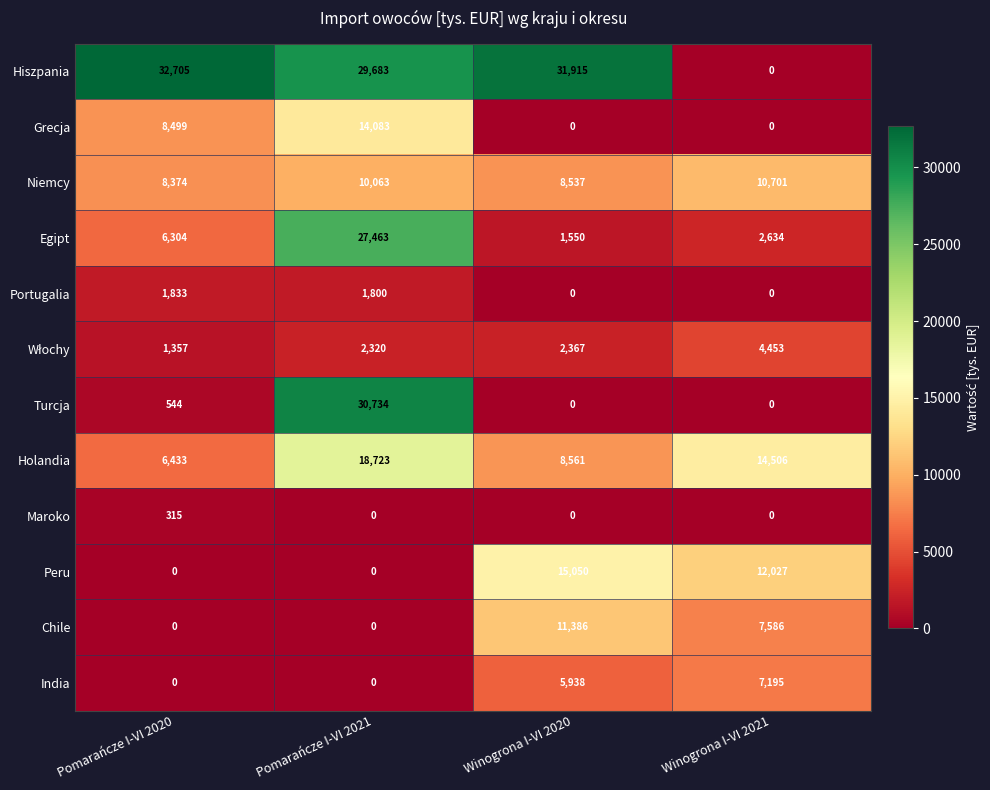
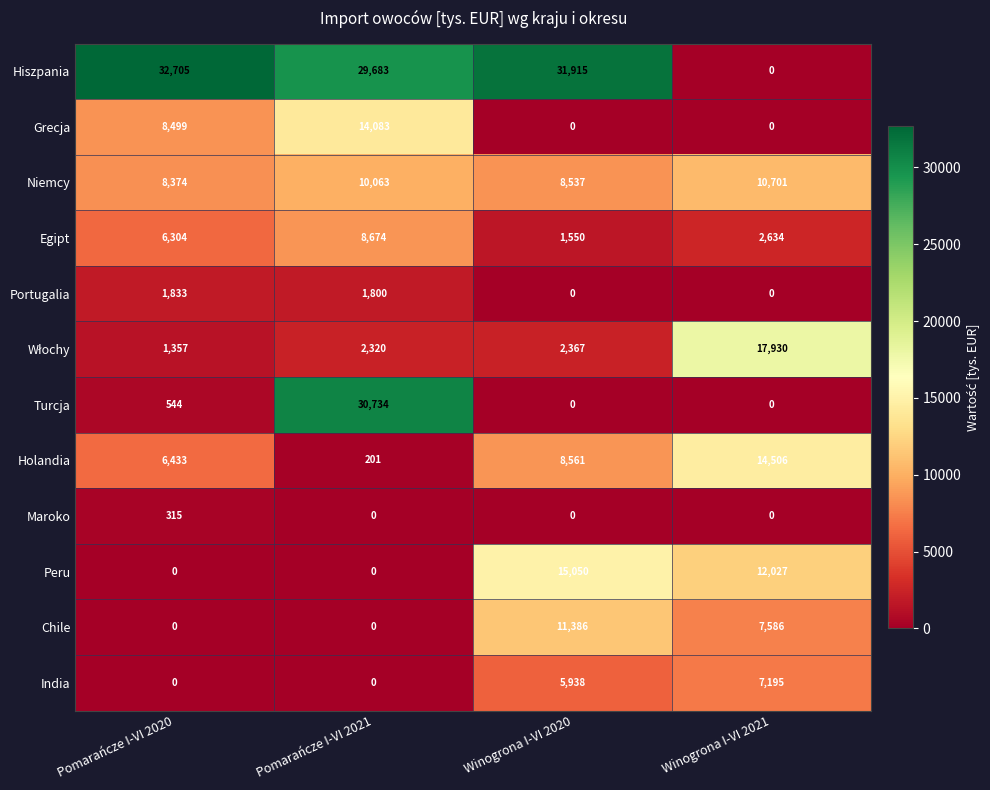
  {
    "Hiszpania": {
      "Pomarańcze I-VI 2020": "32,705",
      "Pomarańcze I-VI 2021": "29,683",
      "Winogrona I-VI 2020": "31,915",
      "Winogrona I-VI 2021": "0"
    },
    "Grecja": {
      "Pomarańcze I-VI 2020": "8,499",
      "Pomarańcze I-VI 2021": "14,083",
      "Winogrona I-VI 2020": "0",
      "Winogrona I-VI 2021": "0"
    },
    "Niemcy": {
      "Pomarańcze I-VI 2020": "8,374",
      "Pomarańcze I-VI 2021": "10,063",
      "Winogrona I-VI 2020": "8,537",
      "Winogrona I-VI 2021": "10,701"
    },
    "Egipt": {
      "Pomarańcze I-VI 2020": "6,304",
-     "Pomarańcze I-VI 2021": "27,463",
+     "Pomarańcze I-VI 2021": "8,674",
      "Winogrona I-VI 2020": "1,550",
      "Winogrona I-VI 2021": "2,634"
    },
    "Portugalia": {
      "Pomarańcze I-VI 2020": "1,833",
      "Pomarańcze I-VI 2021": "1,800",
      "Winogrona I-VI 2020": "0",
      "Winogrona I-VI 2021": "0"
    },
    "Włochy": {
      "Pomarańcze I-VI 2020": "1,357",
      "Pomarańcze I-VI 2021": "2,320",
      "Winogrona I-VI 2020": "2,367",
-     "Winogrona I-VI 2021": "4,453"
+     "Winogrona I-VI 2021": "17,930"
    },
    "Turcja": {
      "Pomarańcze I-VI 2020": "544",
      "Pomarańcze I-VI 2021": "30,734",
      "Winogrona I-VI 2020": "0",
      "Winogrona I-VI 2021": "0"
    },
    "Holandia": {
      "Pomarańcze I-VI 2020": "6,433",
-     "Pomarańcze I-VI 2021": "18,723",
+     "Pomarańcze I-VI 2021": "201",
      "Winogrona I-VI 2020": "8,561",
      "Winogrona I-VI 2021": "14,506"
    },
    "Maroko": {
      "Pomarańcze I-VI 2020": "315",
      "Pomarańcze I-VI 2021": "0",
      "Winogrona I-VI 2020": "0",
      "Winogrona I-VI 2021": "0"
    },
    "Peru": {
      "Pomarańcze I-VI 2020": "0",
      "Pomarańcze I-VI 2021": "0",
      "Winogrona I-VI 2020": "15,050",
      "Winogrona I-VI 2021": "12,027"
    },
    "Chile": {
      "Pomarańcze I-VI 2020": "0",
      "Pomarańcze I-VI 2021": "0",
      "Winogrona I-VI 2020": "11,386",
      "Winogrona I-VI 2021": "7,586"
    },
    "India": {
      "Pomarańcze I-VI 2020": "0",
      "Pomarańcze I-VI 2021": "0",
      "Winogrona I-VI 2020": "5,938",
      "Winogrona I-VI 2021": "7,195"
    }
  }
